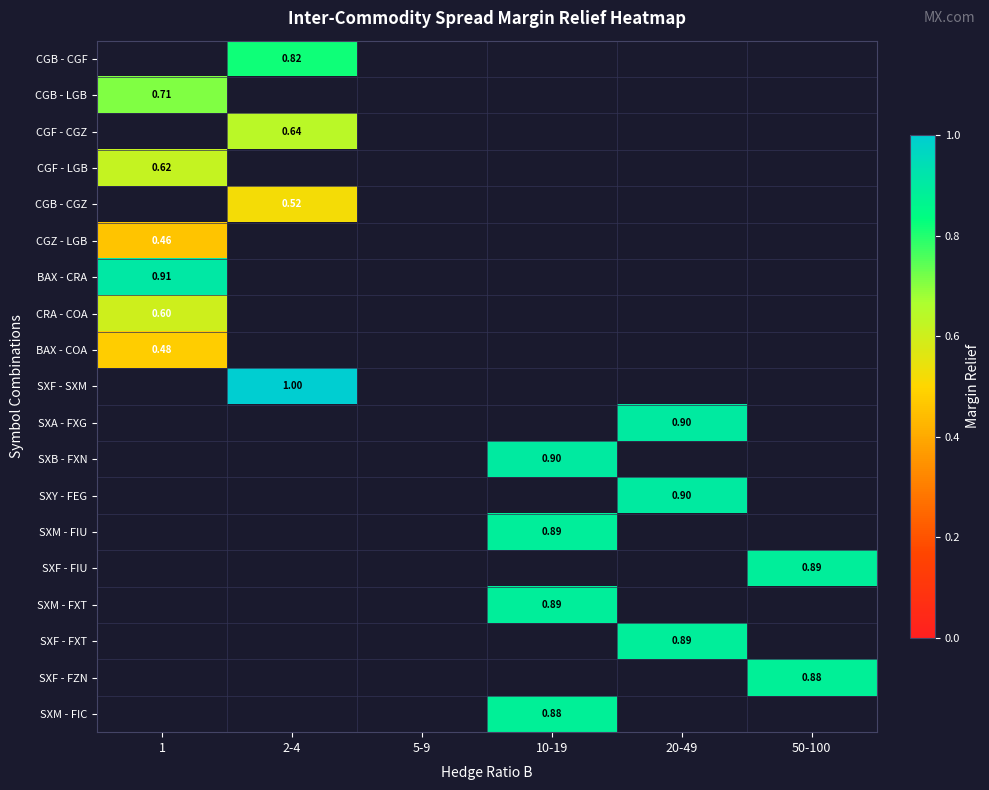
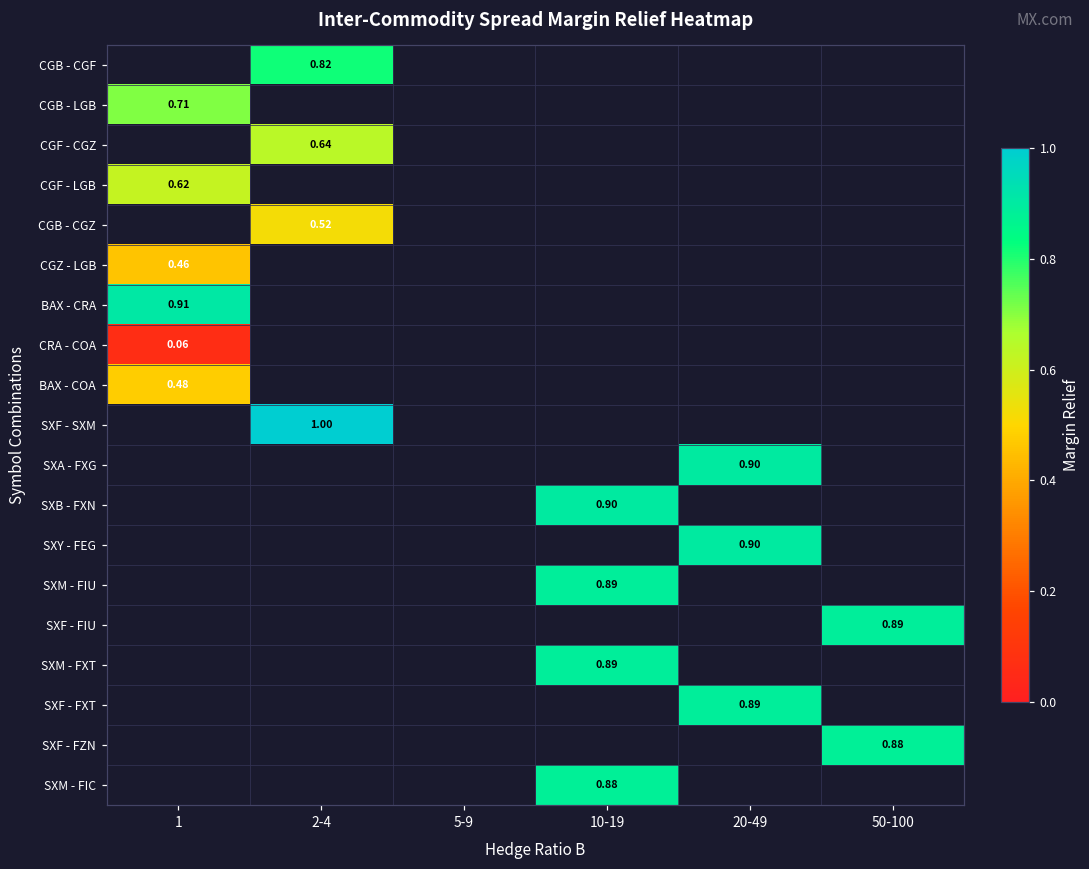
  {
    "CGB - CGF": {
      "2-4": 0.82
    },
    "CGB - LGB": {
      "1": 0.71
    },
    "CGF - CGZ": {
      "2-4": 0.64
    },
    "CGF - LGB": {
      "1": 0.62
    },
    "CGB - CGZ": {
      "2-4": 0.52
    },
    "CGZ - LGB": {
      "1": 0.46
    },
    "BAX - CRA": {
      "1": 0.91
    },
    "CRA - COA": {
-     "1": 0.60
+     "1": 0.06
    },
    "BAX - COA": {
      "1": 0.48
    },
    "SXF - SXM": {
      "2-4": 1.00
    },
    "SXA - FXG": {
      "20-49": 0.90
    },
    "SXB - FXN": {
      "10-19": 0.90
    },
    "SXY - FEG": {
      "20-49": 0.90
    },
    "SXM - FIU": {
      "10-19": 0.89
    },
    "SXF - FIU": {
      "50-100": 0.89
    },
    "SXM - FXT": {
      "10-19": 0.89
    },
    "SXF - FXT": {
      "20-49": 0.89
    },
    "SXF - FZN": {
      "50-100": 0.88
    },
    "SXM - FIC": {
      "10-19": 0.88
    }
  }
